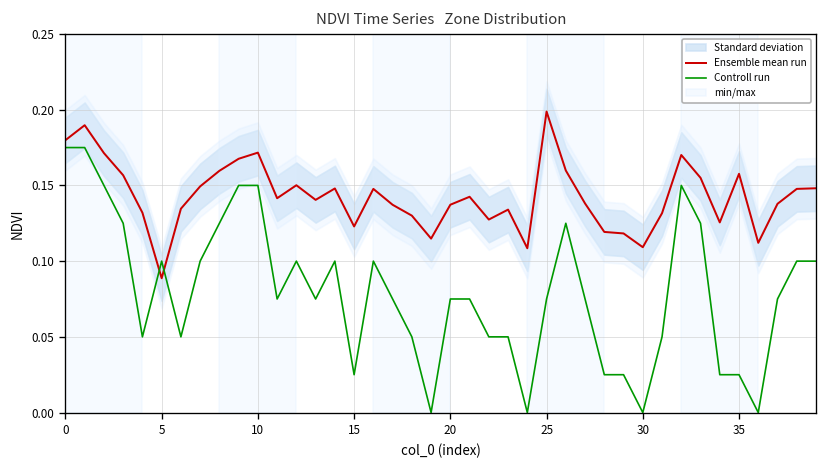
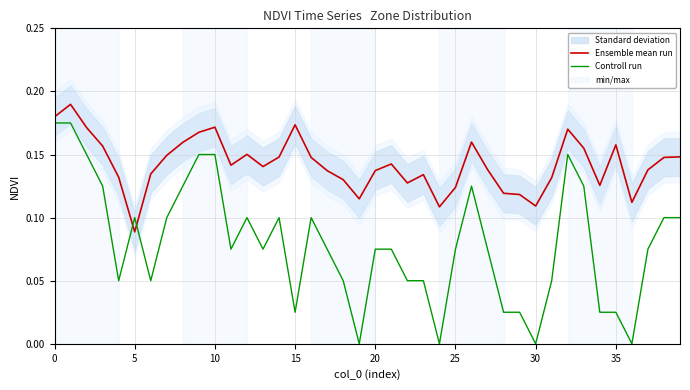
  {
    "Ensemble mean run": {
      "0": 0.180,
      "5": 0.089,
      "10": 0.172,
-     "15": 0.123,
+     "15": 0.174,
      "20": 0.137,
-     "25": 0.199,
+     "25": 0.124,
      "30": 0.109,
      "35": 0.158
    },
    "Controll run": {
      "0": 0.175,
      "5": 0.100,
      "10": 0.150,
      "15": 0.025,
      "20": 0.075,
      "25": 0.075,
      "30": 0.000,
      "35": 0.025
    }
  }
